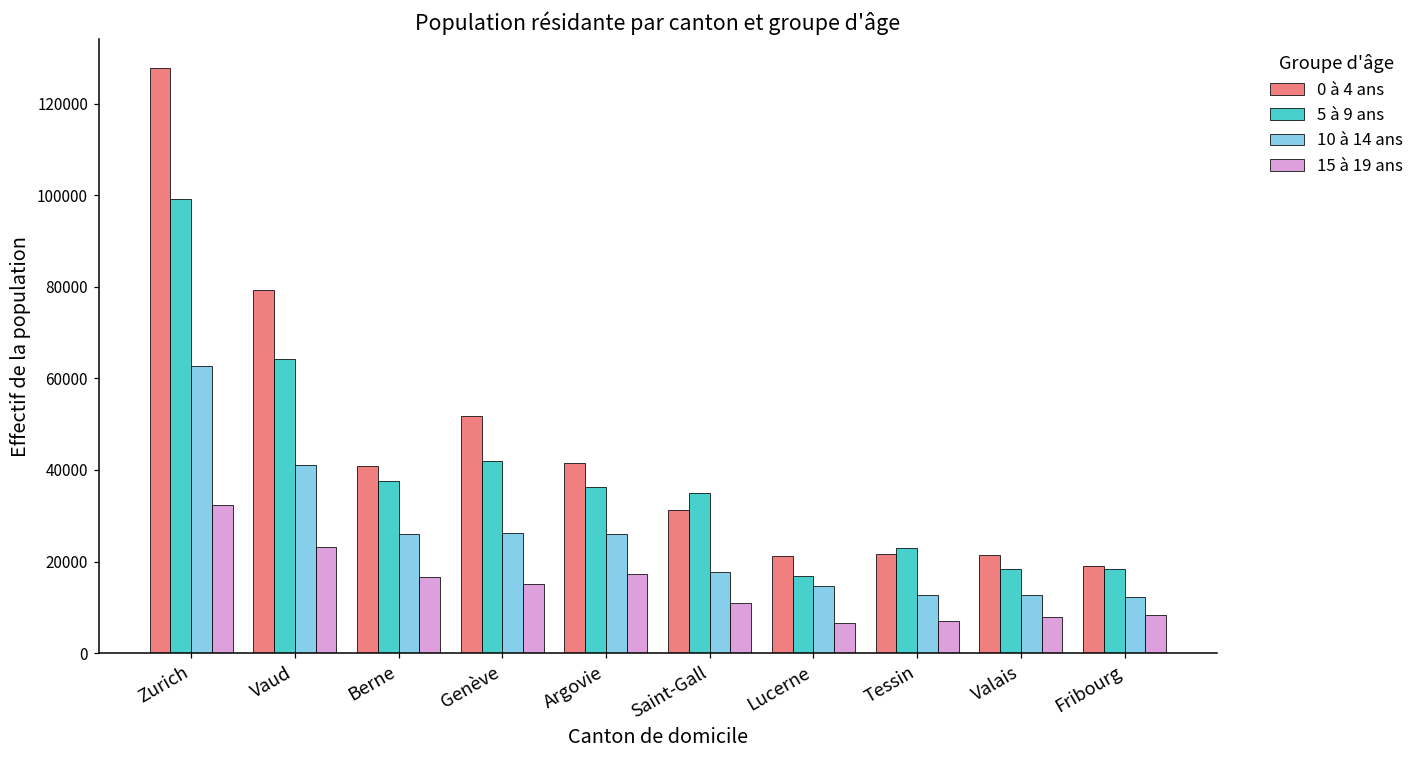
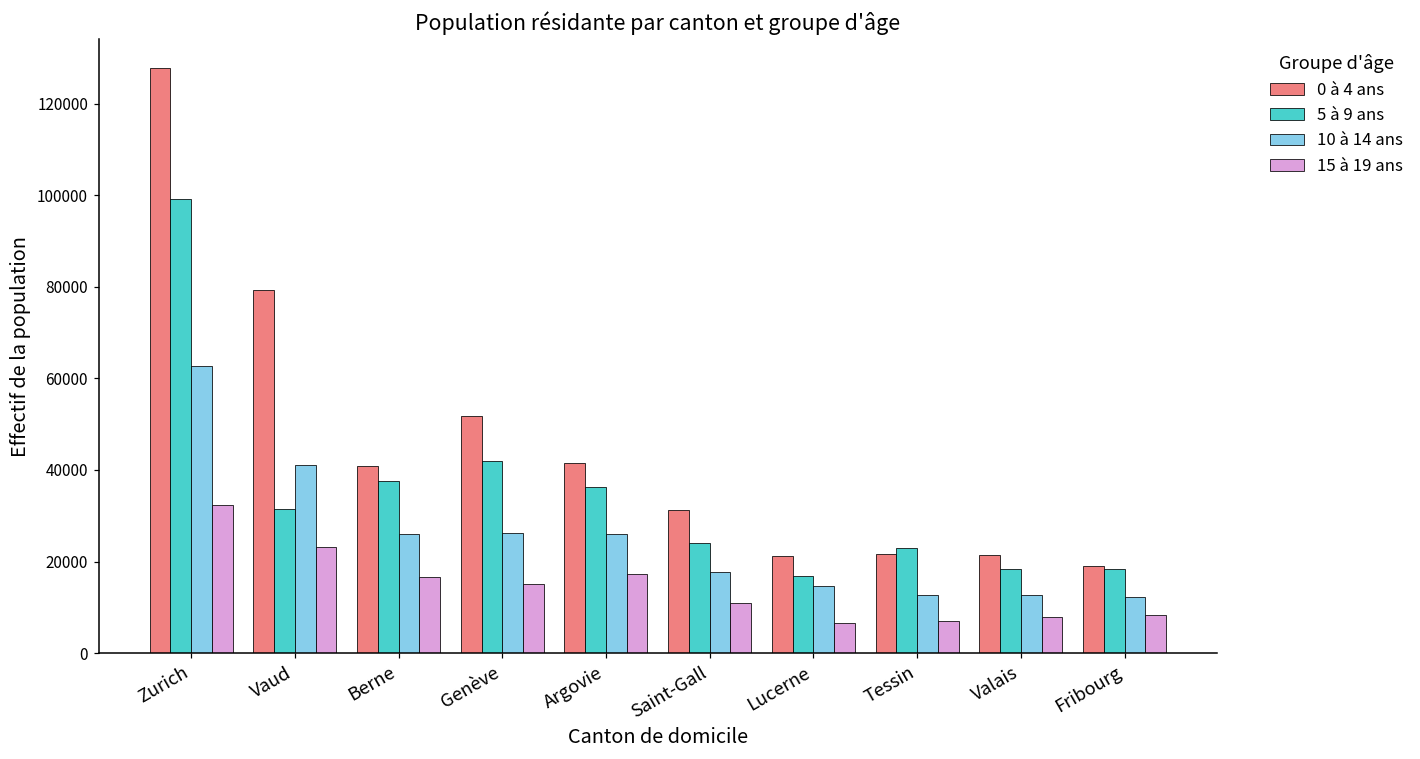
  {
    "0 à 4 ans": {
      "Zurich": 128000,
      "Vaud": 79000,
      "Berne": 41000,
      "Genève": 52000,
      "Argovie": 42000,
      "Saint-Gall": 31000,
      "Lucerne": 21000,
      "Tessin": 22000,
      "Valais": 21000,
      "Fribourg": 19000
    },
    "5 à 9 ans": {
      "Zurich": 99000,
-     "Vaud": 64000,
+     "Vaud": 31000,
      "Berne": 38000,
      "Genève": 42000,
      "Argovie": 36000,
-     "Saint-Gall": 35000,
+     "Saint-Gall": 24000,
      "Lucerne": 17000,
      "Tessin": 23000,
      "Valais": 18000,
      "Fribourg": 18000
    },
    "10 à 14 ans": {
      "Zurich": 63000,
      "Vaud": 41000,
      "Berne": 26000,
      "Genève": 26000,
      "Argovie": 26000,
      "Saint-Gall": 18000,
      "Lucerne": 15000,
      "Tessin": 13000,
      "Valais": 13000,
      "Fribourg": 12000
    },
    "15 à 19 ans": {
      "Zurich": 32000,
      "Vaud": 23000,
      "Berne": 17000,
      "Genève": 15000,
      "Argovie": 17000,
      "Saint-Gall": 11000,
      "Lucerne": 7000,
      "Tessin": 7000,
      "Valais": 8000,
      "Fribourg": 8000
    }
  }
